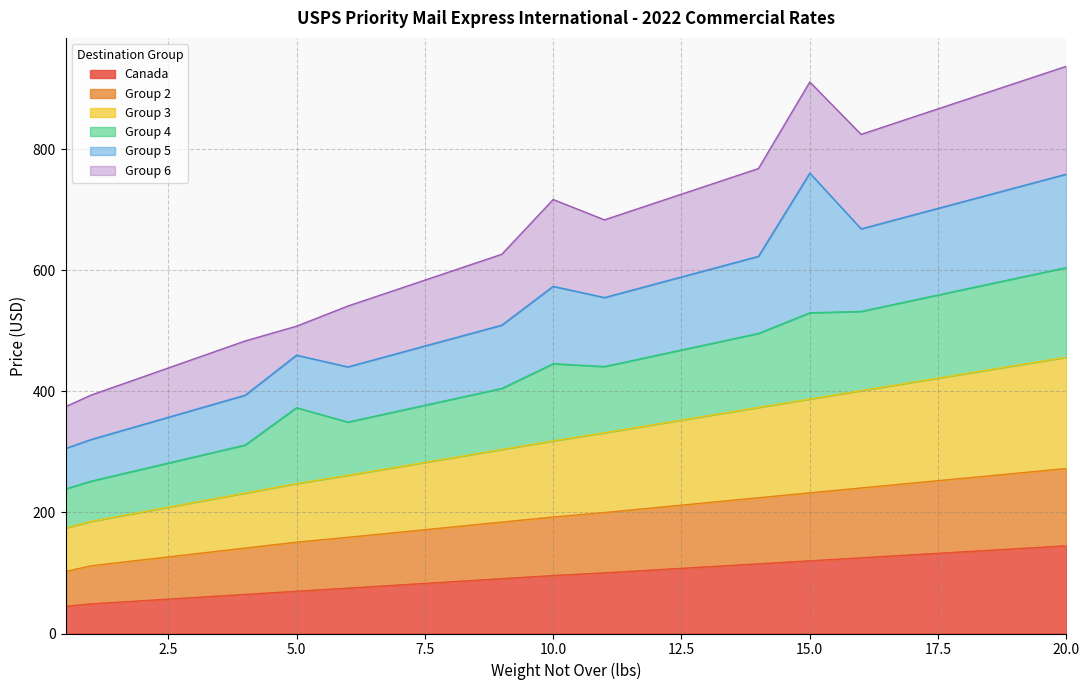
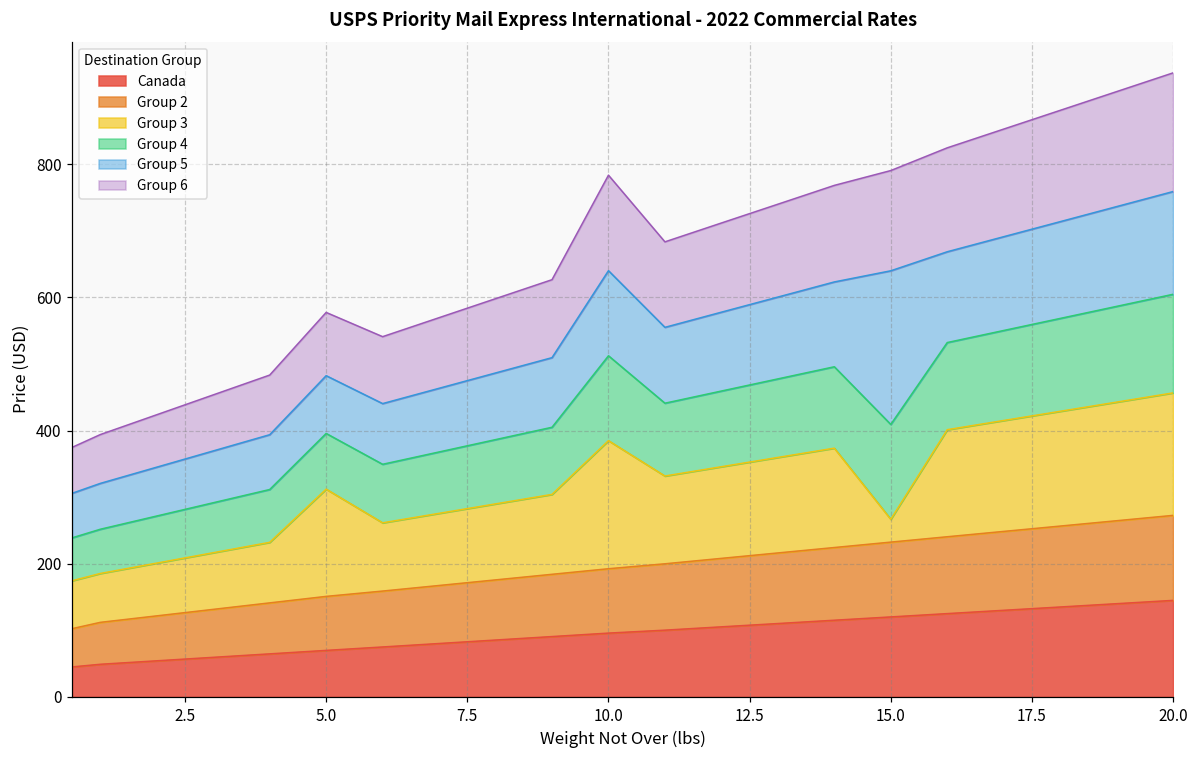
  {
    "Group 3": {
-     "5.0": 100,
-     "10.0": 130,
-     "15.0": 160,
+     "5.0": 160,
+     "10.0": 190,
+     "15.0": 30,
      "20.0": 180
    },
    "Group 4": {
-     "5.0": 130,
+     "5.0": 80,
      "10.0": 130,
      "15.0": 140,
      "20.0": 150
    },
    "Group 5": {
      "5.0": 90,
      "10.0": 130,
      "15.0": 230,
      "20.0": 150
    },
    "Group 6": {
-     "5.0": 50,
+     "5.0": 100,
      "10.0": 140,
      "15.0": 150,
      "20.0": 180
    }
  }
